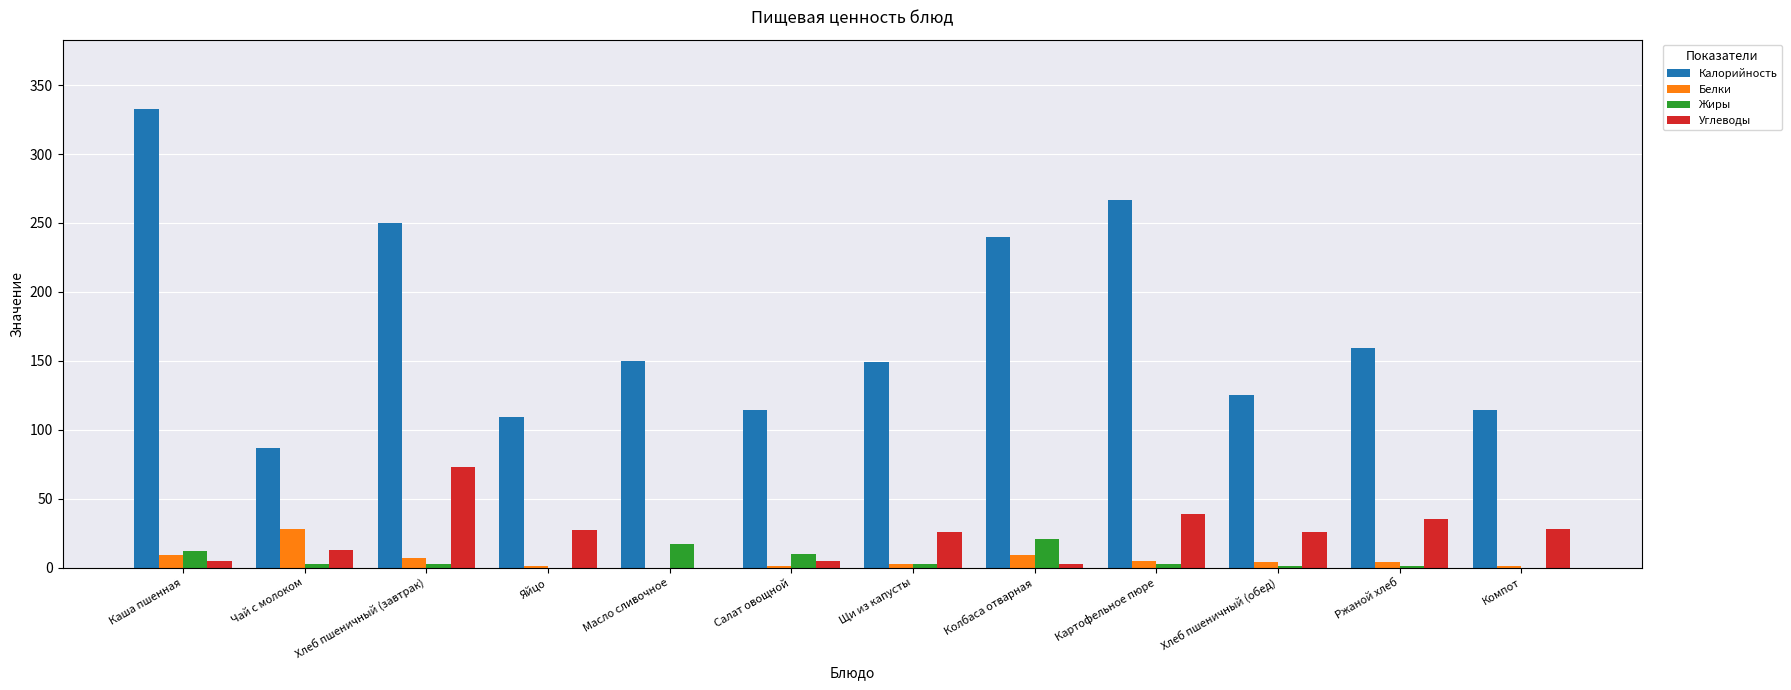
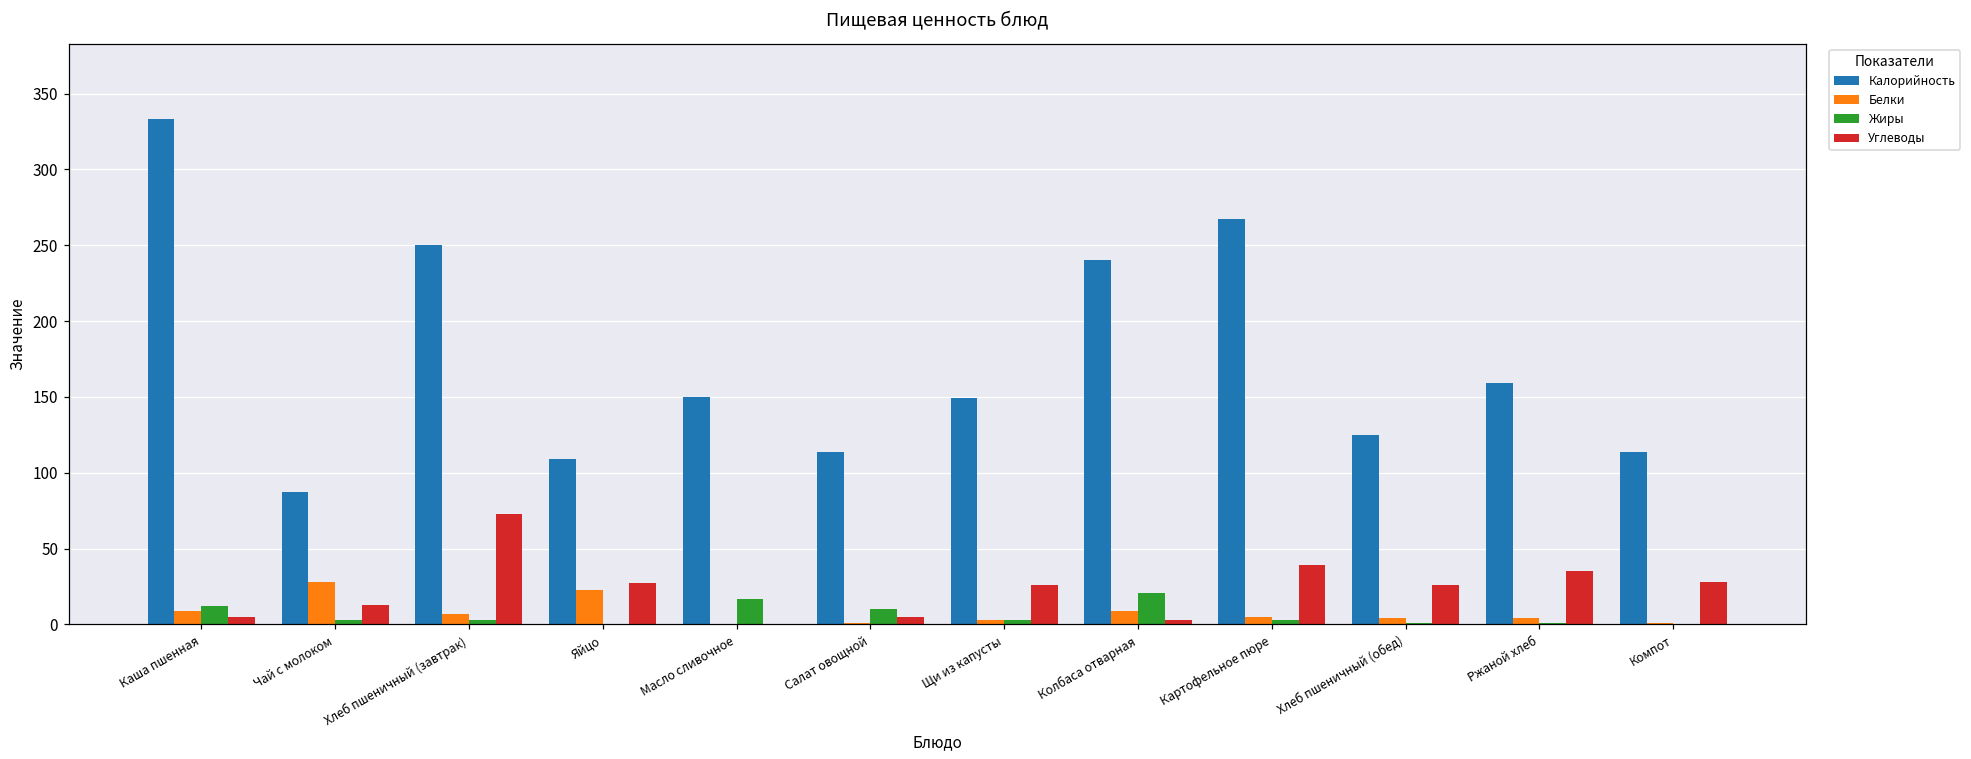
  {
    "Калорийность": {
      "Каша пшенная": 333,
      "Чай с молоком": 87,
      "Хлеб пшеничный (завтрак)": 250,
      "Яйцо": 109,
      "Масло сливочное": 150,
      "Салат овощной": 114,
      "Щи из капусты": 149,
      "Колбаса отварная": 240,
      "Картофельное пюре": 267,
      "Хлеб пшеничный (обед)": 125,
      "Ржаной хлеб": 159,
      "Компот": 114
    },
    "Белки": {
      "Каша пшенная": 9,
      "Чай с молоком": 28,
      "Хлеб пшеничный (завтрак)": 7,
-     "Яйцо": 1,
+     "Яйцо": 23,
      "Масло сливочное": 0,
      "Щи из капусты": 3,
      "Колбаса отварная": 9,
      "Картофельное пюре": 5,
      "Хлеб пшеничный (обед)": 4,
      "Ржаной хлеб": 4
    },
    "Жиры": {
      "Каша пшенная": 12,
      "Чай с молоком": 3,
      "Хлеб пшеничный (завтрак)": 3,
      "Яйцо": 0,
      "Масло сливочное": 17,
      "Салат овощной": 10,
      "Щи из капусты": 3,
      "Колбаса отварная": 21,
      "Картофельное пюре": 3,
      "Компот": 0
    },
    "Углеводы": {
      "Каша пшенная": 5,
      "Чай с молоком": 13,
      "Хлеб пшеничный (завтрак)": 73,
      "Яйцо": 27,
      "Масло сливочное": 0,
      "Салат овощной": 5,
      "Щи из капусты": 26,
      "Колбаса отварная": 3,
      "Картофельное пюре": 39,
      "Хлеб пшеничный (обед)": 26,
      "Ржаной хлеб": 35,
      "Компот": 28
    }
  }
